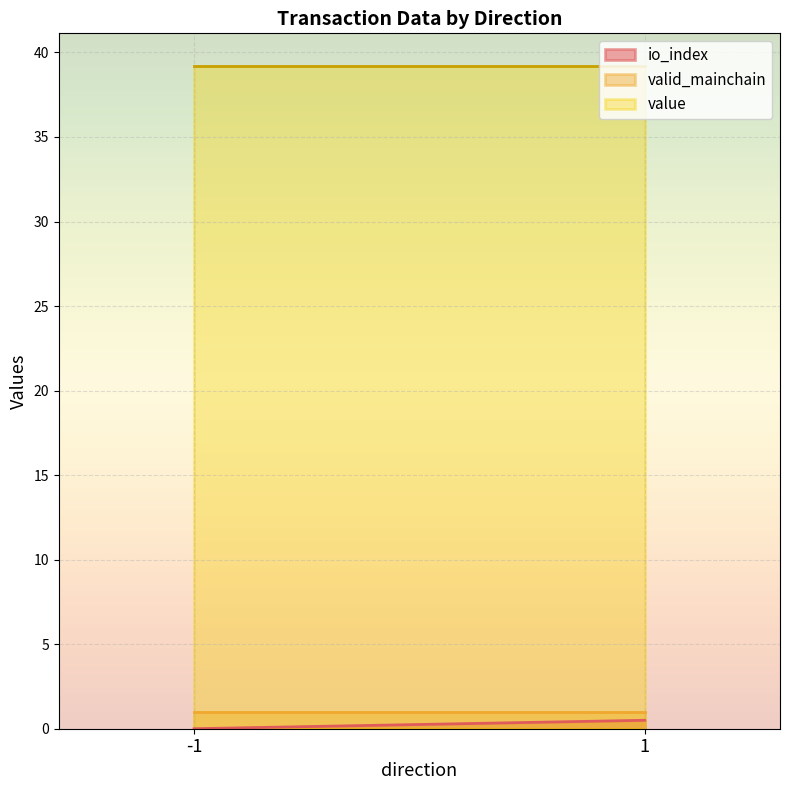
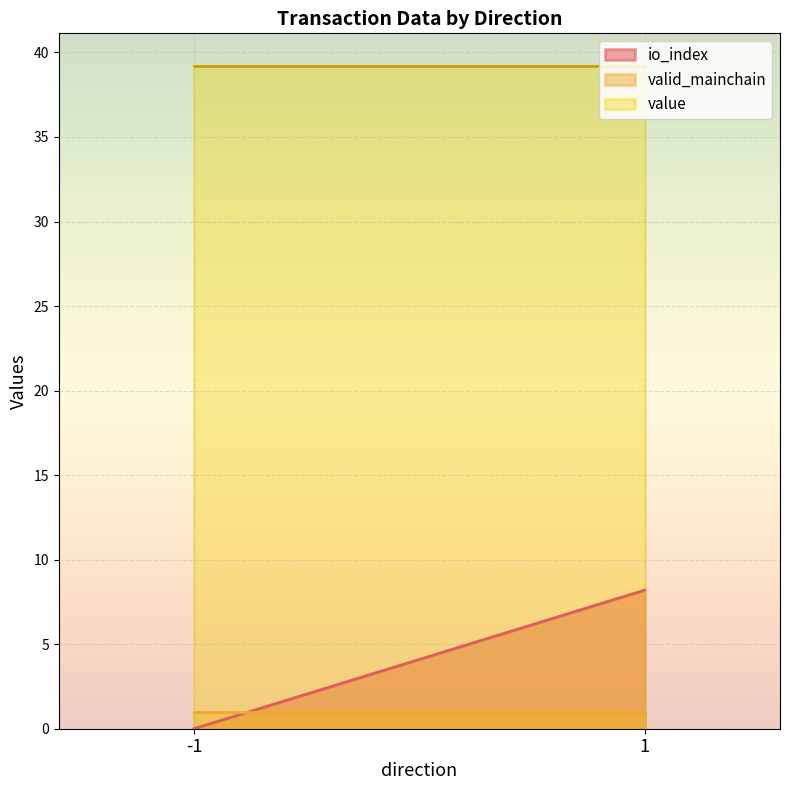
  {
    "io_index": {
      "-1": 0.0,
-     "1": 0.5
+     "1": 8.2
    }
  }
